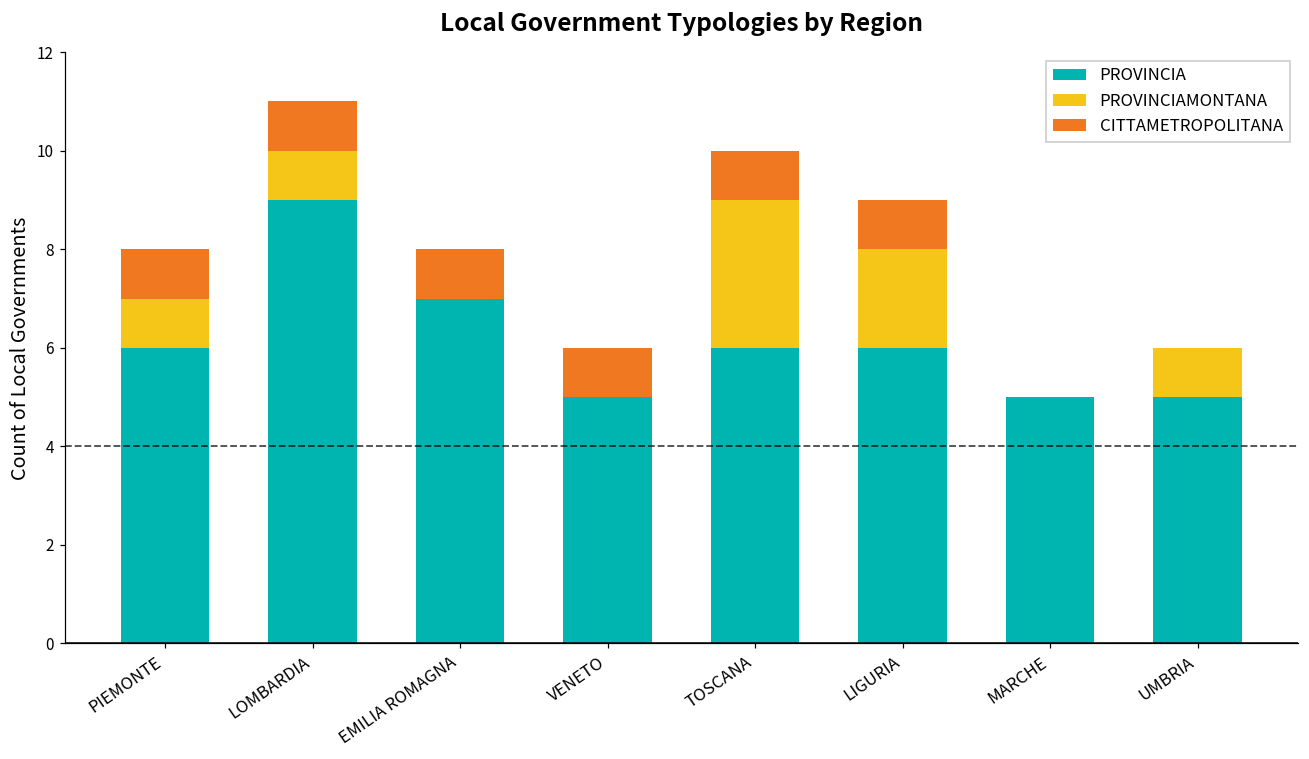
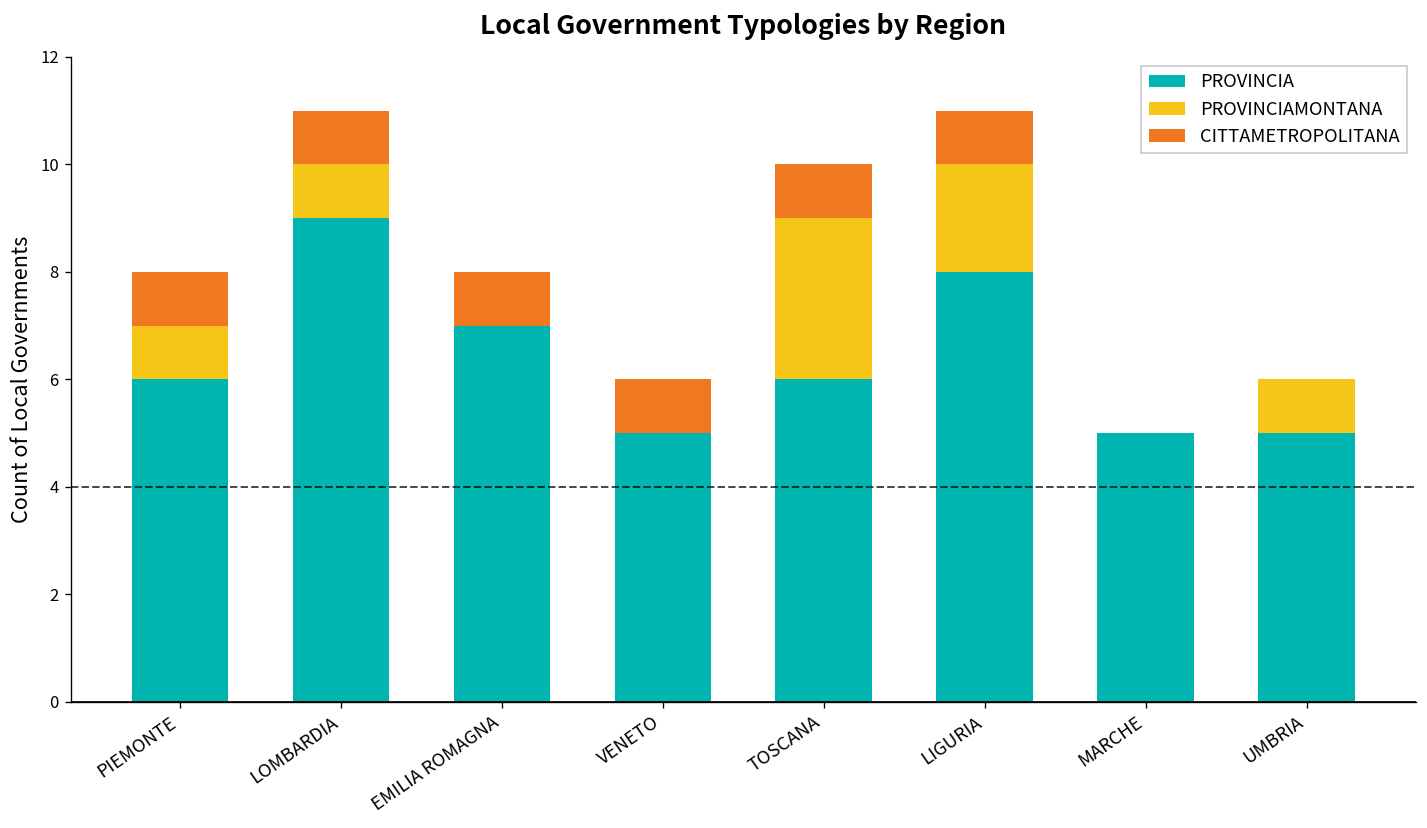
  {
    "PROVINCIA": {
      "PIEMONTE": 6,
      "LOMBARDIA": 9,
      "EMILIA ROMAGNA": 7,
      "VENETO": 5,
      "TOSCANA": 6,
-     "LIGURIA": 6,
+     "LIGURIA": 8,
      "MARCHE": 5,
      "UMBRIA": 5
    },
    "PROVINCIAMONTANA": {
      "PIEMONTE": 1,
      "LOMBARDIA": 1,
      "EMILIA ROMAGNA": 0,
      "VENETO": 0,
      "TOSCANA": 3,
      "LIGURIA": 2,
      "MARCHE": 0,
      "UMBRIA": 1
    },
    "CITTAMETROPOLITANA": {
      "PIEMONTE": 1,
      "LOMBARDIA": 1,
      "EMILIA ROMAGNA": 1,
      "VENETO": 1,
      "TOSCANA": 1,
      "LIGURIA": 1,
      "MARCHE": 0,
      "UMBRIA": 0
    }
  }
